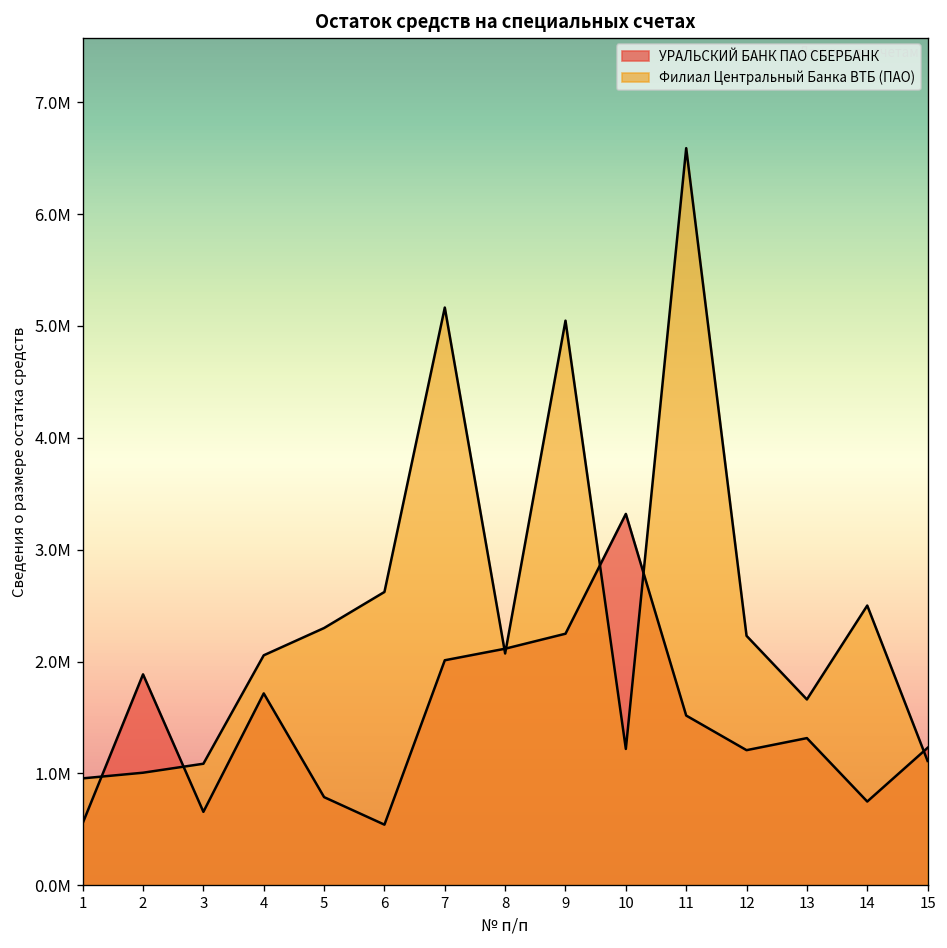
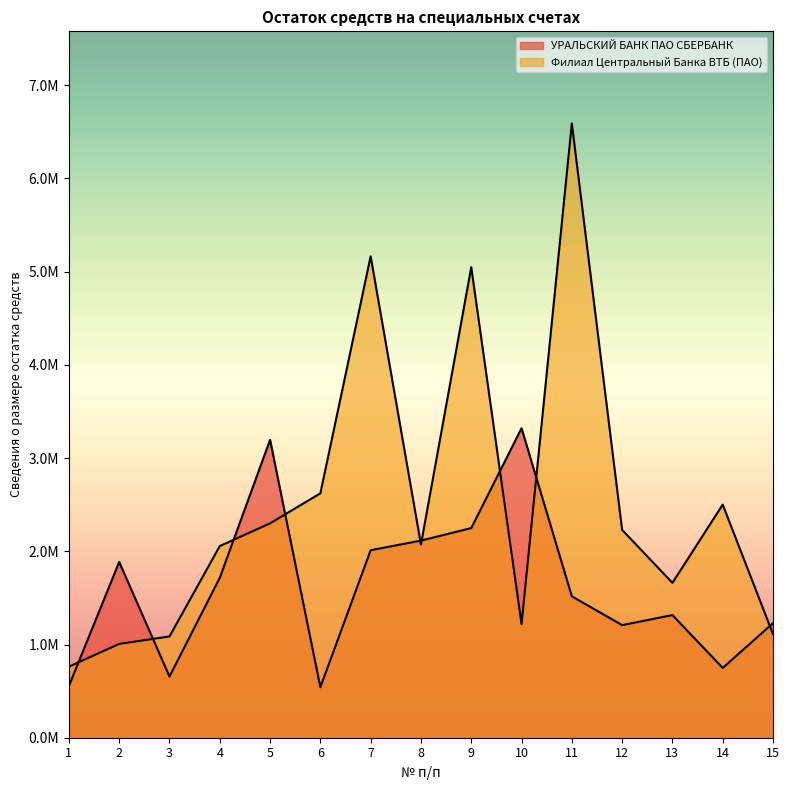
  {
    "УРАЛЬСКИЙ БАНК ПАО СБЕРБАНК": {
      "1": 600000,
      "2": 1900000,
      "3": 700000,
      "4": 1700000,
-     "5": 800000,
+     "5": 3200000,
      "6": 500000,
      "7": 2000000,
      "8": 2100000,
      "9": 2200000,
      "10": 3300000,
      "11": 1500000,
      "12": 1200000,
      "13": 1300000,
      "14": 700000,
      "15": 1200000
    },
    "Филиал Центральный Банка ВТБ (ПАО)": {
-     "1": 1000000,
+     "1": 800000,
      "2": 1000000,
      "3": 1100000,
      "4": 2100000,
      "5": 2300000,
      "6": 2600000,
      "7": 5200000,
      "8": 2100000,
      "9": 5000000,
      "10": 1200000,
      "11": 6600000,
      "12": 2200000,
      "13": 1700000,
      "14": 2500000,
      "15": 1100000
    }
  }
